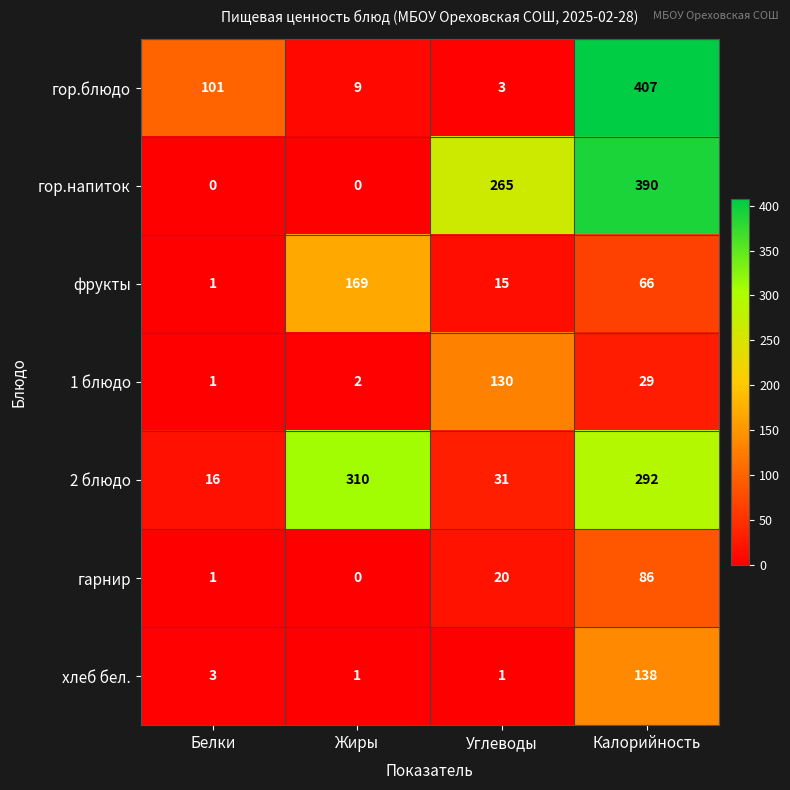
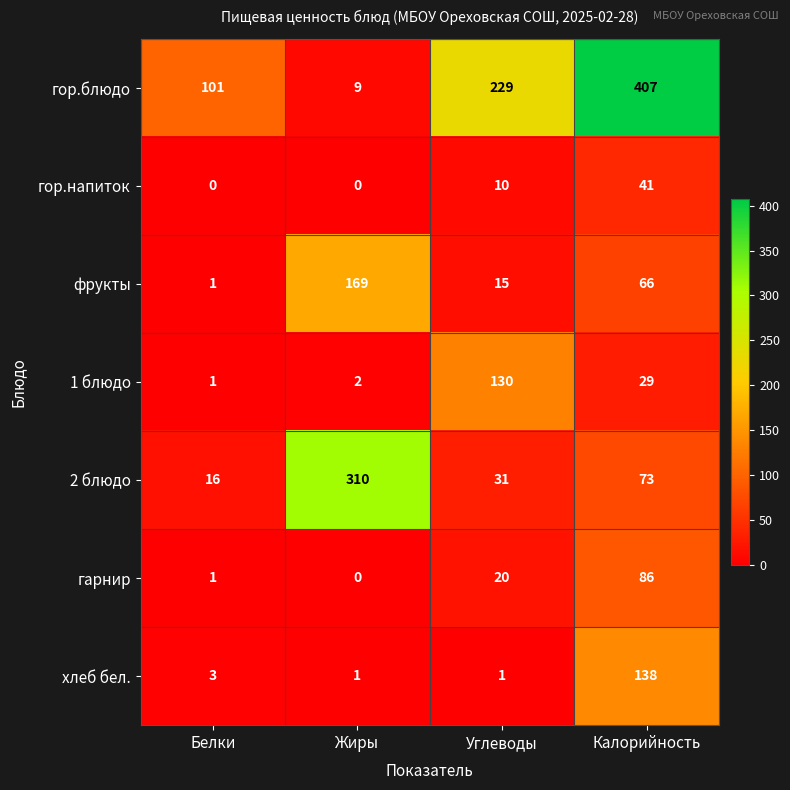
  {
    "гор.блюдо": {
      "Белки": 101,
      "Жиры": 9,
-     "Углеводы": 3,
+     "Углеводы": 229,
      "Калорийность": 407
    },
    "гор.напиток": {
      "Белки": 0,
      "Жиры": 0,
-     "Углеводы": 265,
-     "Калорийность": 390
+     "Углеводы": 10,
+     "Калорийность": 41
    },
    "фрукты": {
      "Белки": 1,
      "Жиры": 169,
      "Углеводы": 15,
      "Калорийность": 66
    },
    "1 блюдо": {
      "Белки": 1,
      "Жиры": 2,
      "Углеводы": 130,
      "Калорийность": 29
    },
    "2 блюдо": {
      "Белки": 16,
      "Жиры": 310,
      "Углеводы": 31,
-     "Калорийность": 292
+     "Калорийность": 73
    },
    "гарнир": {
      "Белки": 1,
      "Жиры": 0,
      "Углеводы": 20,
      "Калорийность": 86
    },
    "хлеб бел.": {
      "Белки": 3,
      "Жиры": 1,
      "Углеводы": 1,
      "Калорийность": 138
    }
  }
